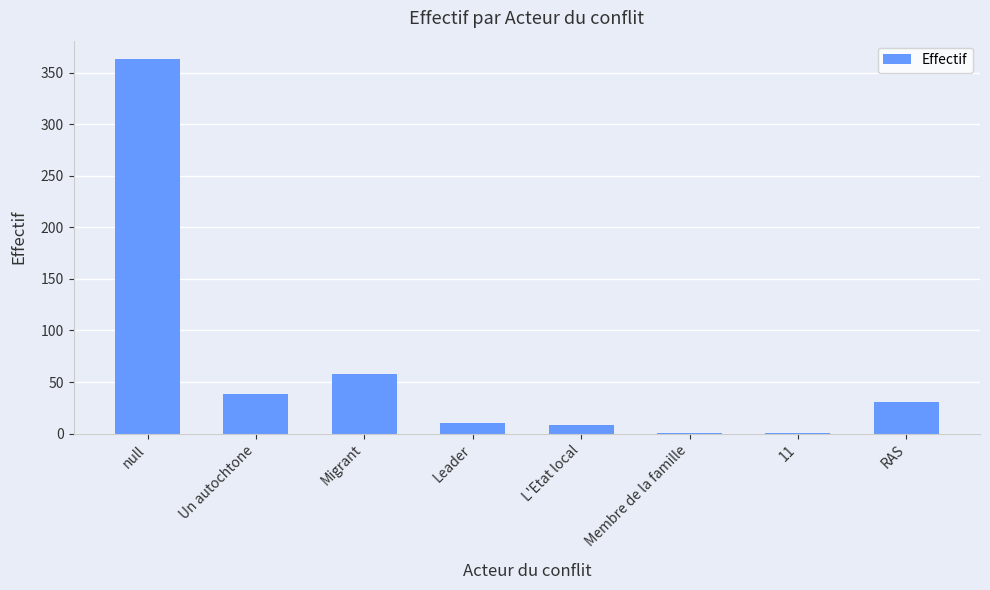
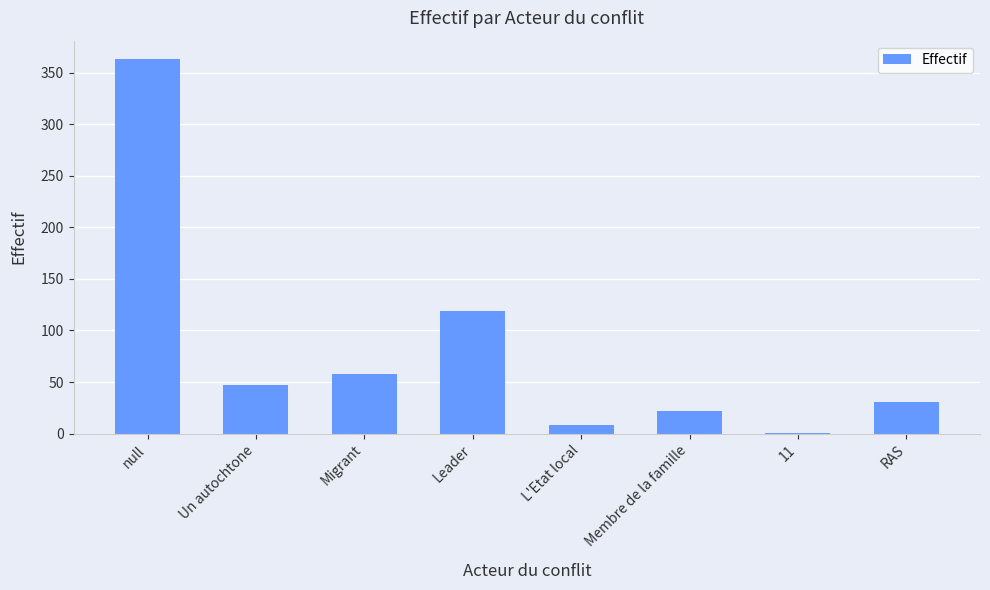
  {
    "null": 363,
-   "Un autochtone": 38,
+   "Un autochtone": 47,
    "Migrant": 58,
-   "Leader": 10,
+   "Leader": 119,
    "L'Etat local": 8,
-   "Membre de la famille": 1,
+   "Membre de la famille": 22,
    "RAS": 31
  }
